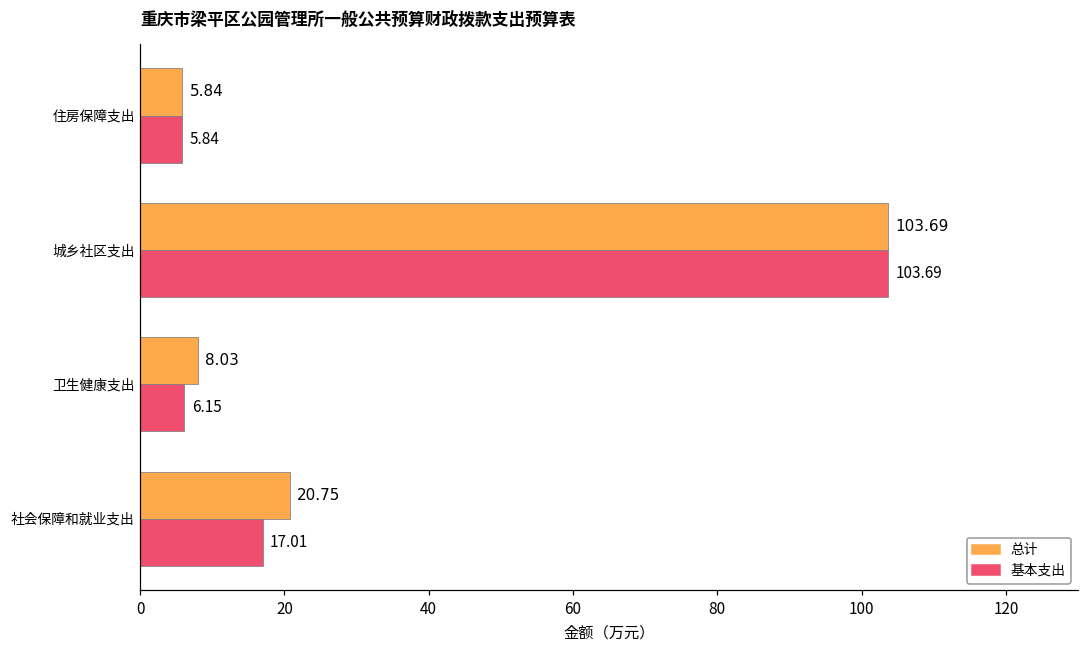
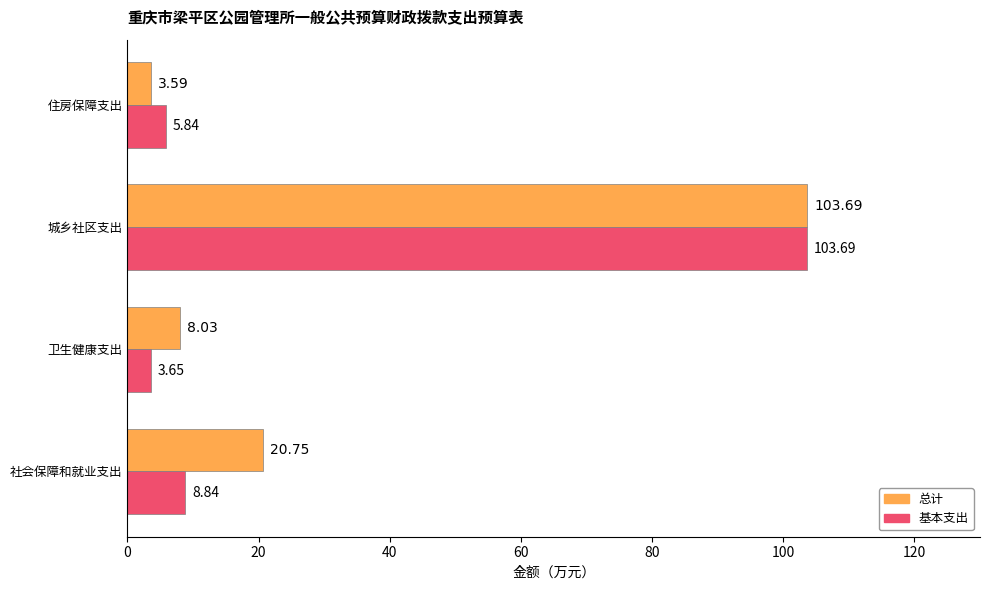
  {
    "总计": {
-     "住房保障支出": 5.84,
+     "住房保障支出": 3.59,
      "城乡社区支出": 103.69,
      "卫生健康支出": 8.03,
      "社会保障和就业支出": 20.75
    },
    "基本支出": {
      "住房保障支出": 5.84,
      "城乡社区支出": 103.69,
-     "卫生健康支出": 6.15,
-     "社会保障和就业支出": 17.01
+     "卫生健康支出": 3.65,
+     "社会保障和就业支出": 8.84
    }
  }
